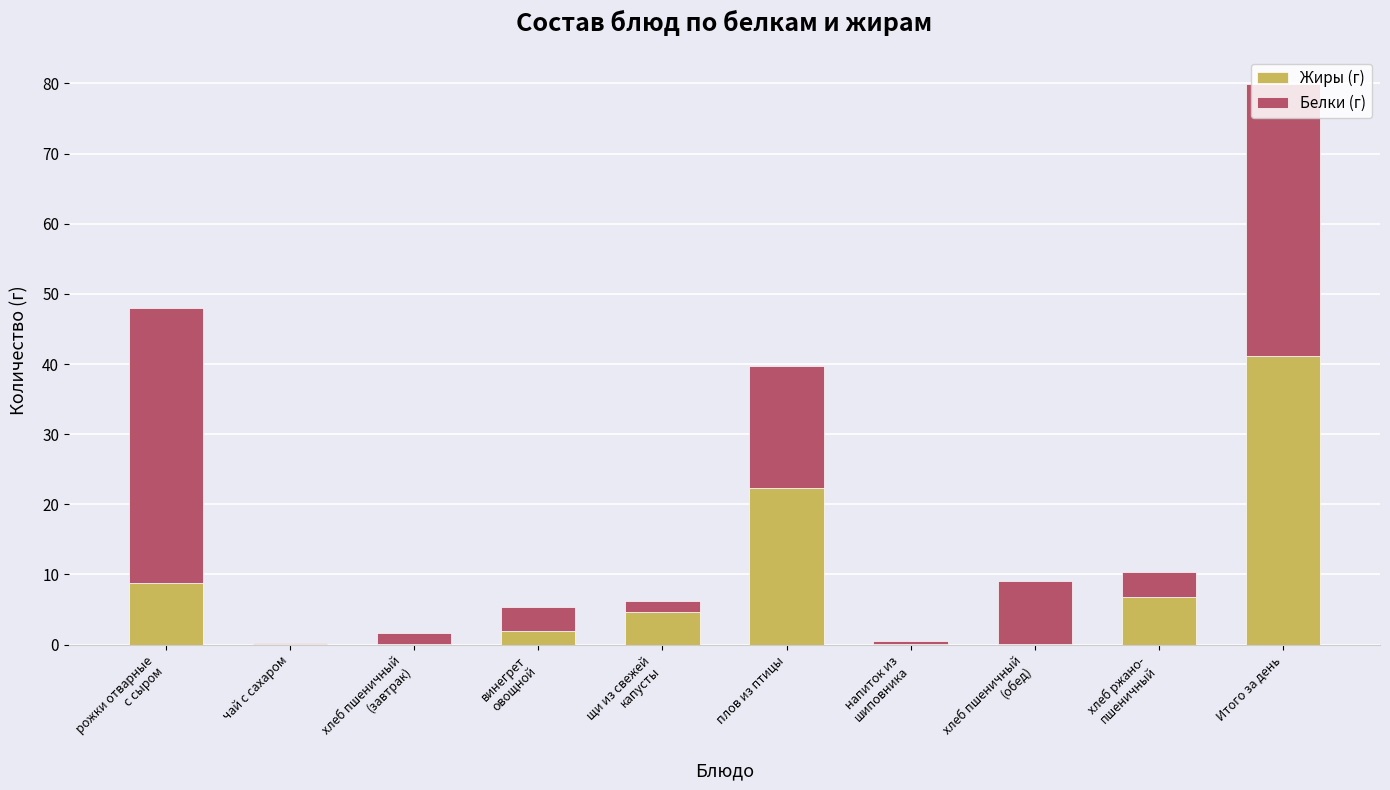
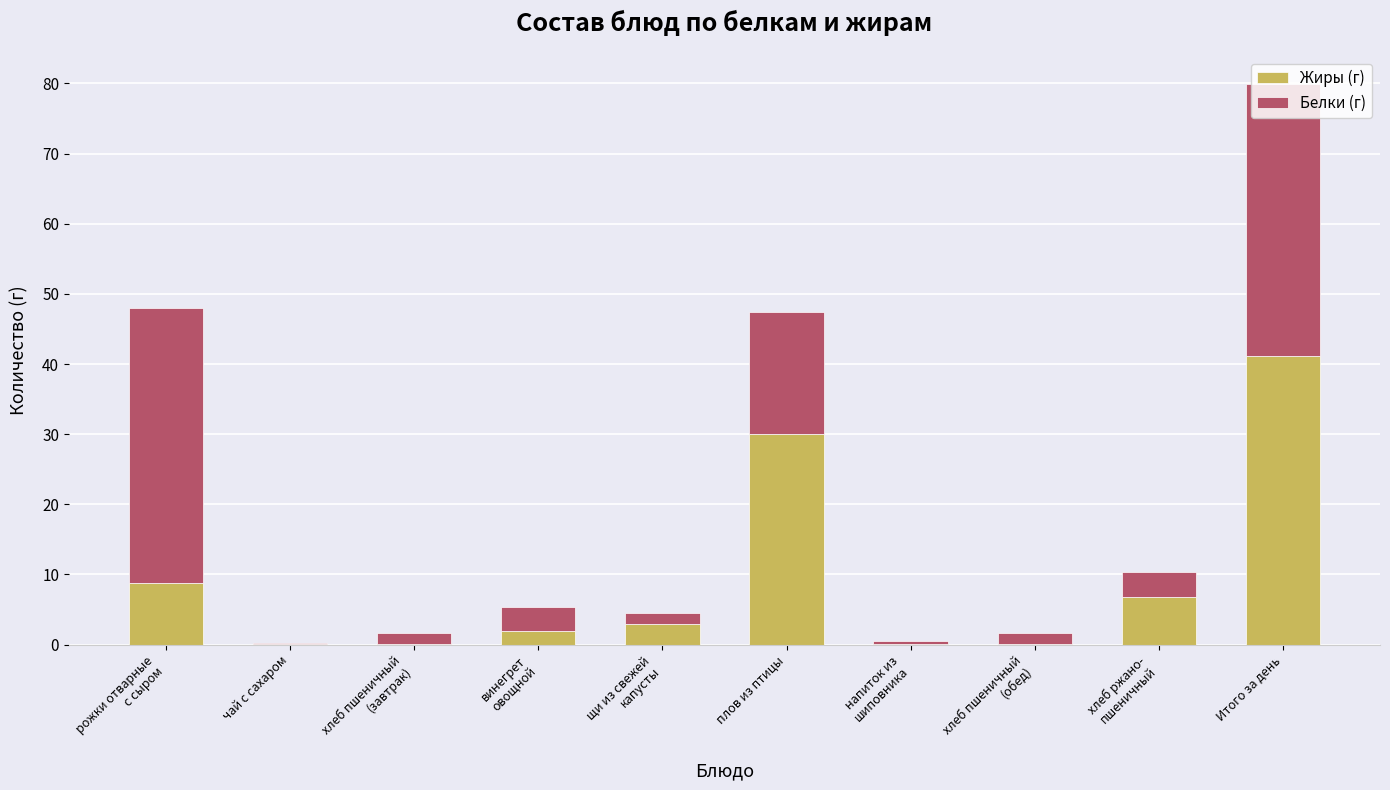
  {
    "Жиры (г)": {
      "рожки отварные с сыром": 9,
      "винегрет овощной": 2,
-     "щи из свежей капусты": 5,
-     "плов из птицы": 22,
+     "щи из свежей капусты": 3,
+     "плов из птицы": 30,
      "хлеб ржано- пшеничный": 7,
      "Итого за день": 41
    },
    "Белки (г)": {
      "рожки отварные с сыром": 39,
      "хлеб пшеничный (завтрак)": 2,
      "винегрет овощной": 3,
      "щи из свежей капусты": 2,
      "плов из птицы": 17,
-     "хлеб пшеничный (обед)": 9,
+     "хлеб пшеничный (обед)": 2,
      "хлеб ржано- пшеничный": 4
    }
  }
